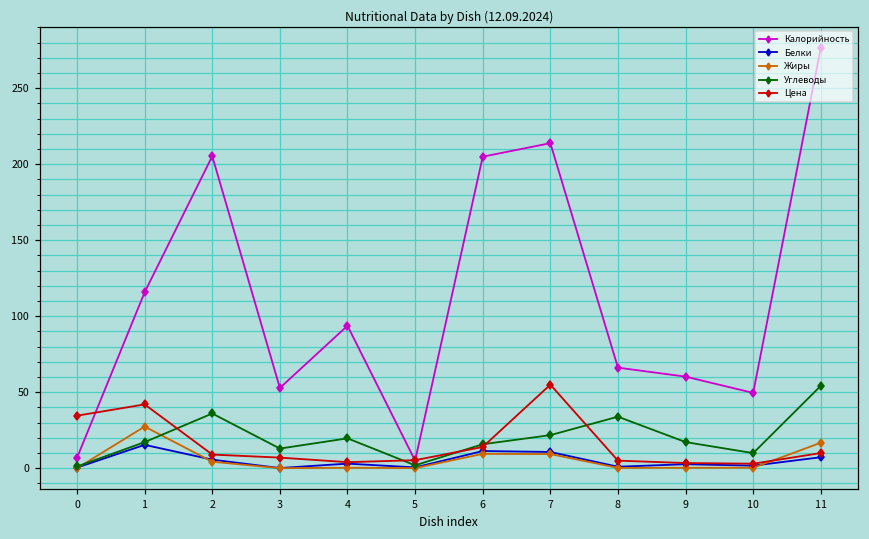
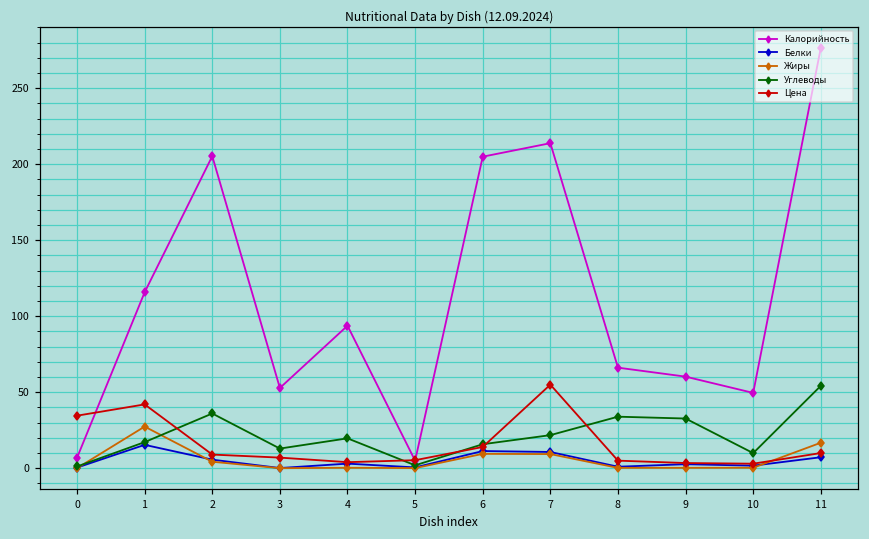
  {
    "Калорийность": {
      "0": 7,
      "1": 116,
      "2": 205,
      "3": 53,
      "4": 94,
      "6": 205,
      "7": 214,
      "8": 66,
      "9": 60,
      "10": 50
    },
    "Белки": {
      "11": 7
    },
    "Жиры": {
      "1": 27,
      "4": 0,
      "9": 0,
      "11": 17
    },
    "Углеводы": {
      "2": 36,
      "3": 13,
      "4": 20,
      "7": 22,
      "8": 34,
-     "9": 17,
+     "9": 33,
      "10": 10,
      "11": 54
    },
    "Цена": {
      "0": 35,
      "1": 42,
      "2": 9,
      "3": 7,
      "7": 55,
      "8": 5,
      "11": 10
    }
  }
